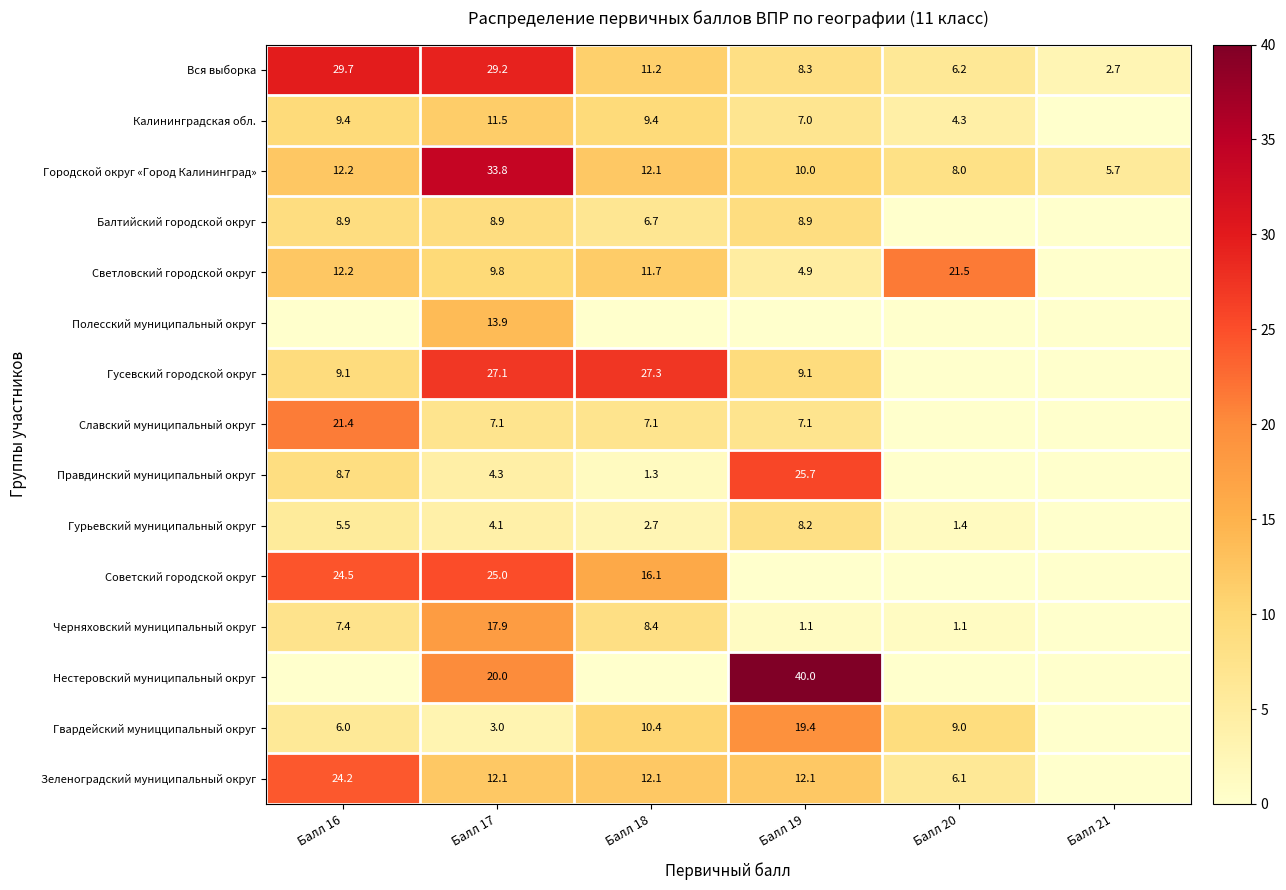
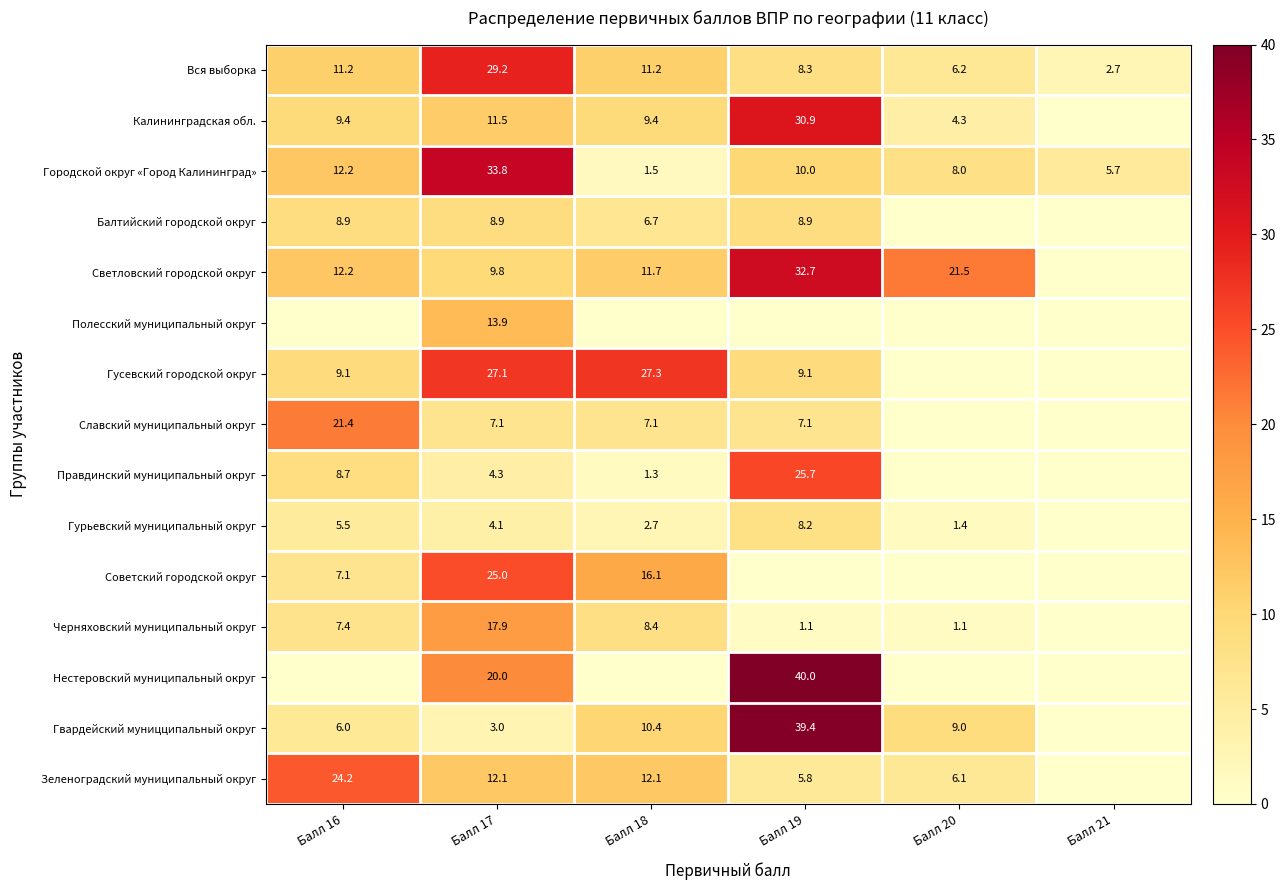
  {
    "Вся выборка": {
-     "Балл 16": 29.7,
+     "Балл 16": 11.2,
      "Балл 17": 29.2,
      "Балл 18": 11.2,
      "Балл 19": 8.3,
      "Балл 20": 6.2,
      "Балл 21": 2.7
    },
    "Калининградская обл.": {
      "Балл 16": 9.4,
      "Балл 17": 11.5,
      "Балл 18": 9.4,
-     "Балл 19": 7.0,
+     "Балл 19": 30.9,
      "Балл 20": 4.3
    },
    "Городской округ «Город Калининград»": {
      "Балл 16": 12.2,
      "Балл 17": 33.8,
-     "Балл 18": 12.1,
+     "Балл 18": 1.5,
      "Балл 19": 10.0,
      "Балл 20": 8.0,
      "Балл 21": 5.7
    },
    "Балтийский городской округ": {
      "Балл 16": 8.9,
      "Балл 17": 8.9,
      "Балл 18": 6.7,
      "Балл 19": 8.9
    },
    "Светловский городской округ": {
      "Балл 16": 12.2,
      "Балл 17": 9.8,
      "Балл 18": 11.7,
-     "Балл 19": 4.9,
+     "Балл 19": 32.7,
      "Балл 20": 21.5
    },
    "Полесский муниципальный округ": {
      "Балл 17": 13.9
    },
    "Гусевский городской округ": {
      "Балл 16": 9.1,
      "Балл 17": 27.1,
      "Балл 18": 27.3,
      "Балл 19": 9.1
    },
    "Славский муниципальный округ": {
      "Балл 16": 21.4,
      "Балл 17": 7.1,
      "Балл 18": 7.1,
      "Балл 19": 7.1
    },
    "Правдинский муниципальный округ": {
      "Балл 16": 8.7,
      "Балл 17": 4.3,
      "Балл 18": 1.3,
      "Балл 19": 25.7
    },
    "Гурьевский муниципальный округ": {
      "Балл 16": 5.5,
      "Балл 17": 4.1,
      "Балл 18": 2.7,
      "Балл 19": 8.2,
      "Балл 20": 1.4
    },
    "Советский городской округ": {
-     "Балл 16": 24.5,
+     "Балл 16": 7.1,
      "Балл 17": 25.0,
      "Балл 18": 16.1
    },
    "Черняховский муниципальный округ": {
      "Балл 16": 7.4,
      "Балл 17": 17.9,
      "Балл 18": 8.4,
      "Балл 19": 1.1,
      "Балл 20": 1.1
    },
    "Нестеровский муниципальный округ": {
      "Балл 17": 20.0,
      "Балл 19": 40.0
    },
    "Гвардейский муницципальный округ": {
      "Балл 16": 6.0,
      "Балл 17": 3.0,
      "Балл 18": 10.4,
-     "Балл 19": 19.4,
+     "Балл 19": 39.4,
      "Балл 20": 9.0
    },
    "Зеленоградский муниципальный округ": {
      "Балл 16": 24.2,
      "Балл 17": 12.1,
      "Балл 18": 12.1,
-     "Балл 19": 12.1,
+     "Балл 19": 5.8,
      "Балл 20": 6.1
    }
  }
